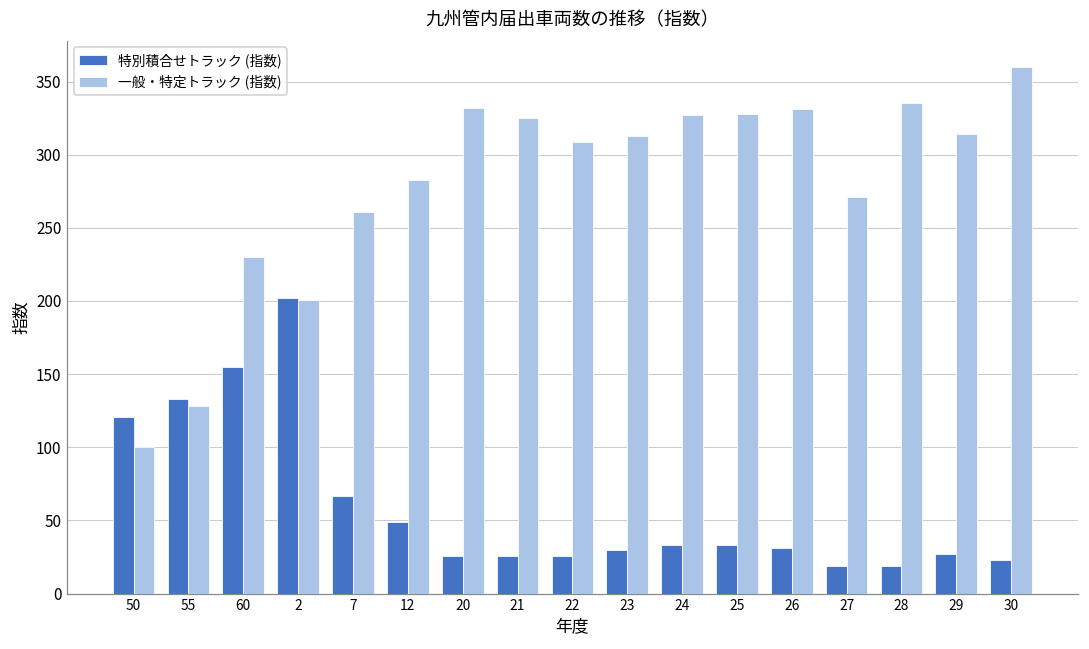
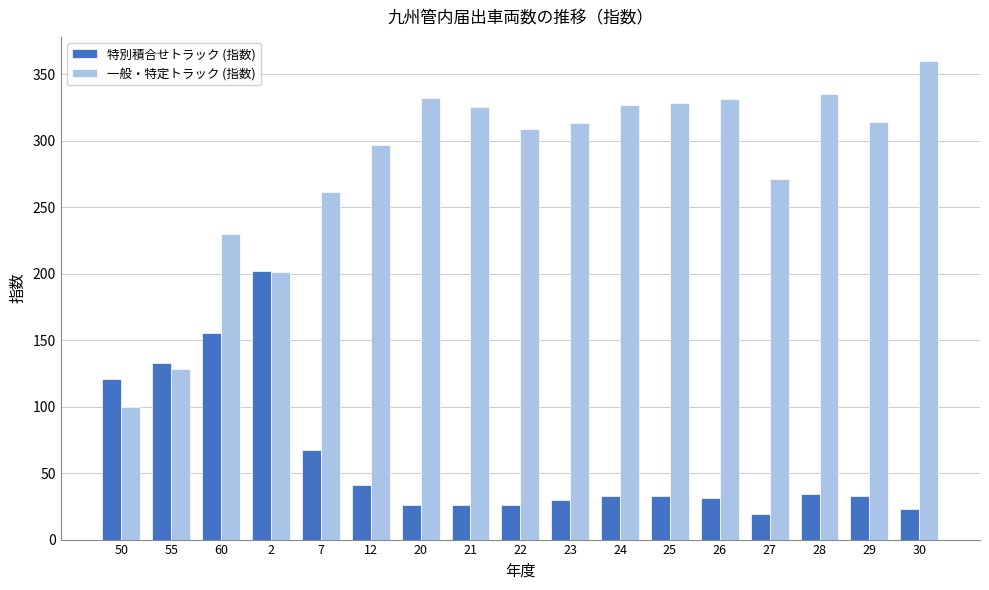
  {
    "特別積合せトラック (指数)": {
      "50": 121,
      "55": 133,
      "60": 155,
      "2": 202,
      "7": 67,
-     "12": 49,
+     "12": 41,
      "20": 26,
      "21": 26,
      "22": 26,
      "23": 30,
      "24": 33,
      "25": 33,
      "26": 31,
      "27": 19,
-     "28": 19,
-     "29": 27,
+     "28": 34,
+     "29": 33,
      "30": 23
    },
    "一般・特定トラック (指数)": {
      "50": 100,
      "55": 128,
      "60": 230,
      "2": 201,
      "7": 261,
-     "12": 283,
+     "12": 297,
      "20": 332,
      "21": 325,
      "22": 309,
      "23": 313,
      "24": 327,
      "25": 328,
      "26": 331,
      "27": 271,
      "28": 335,
      "29": 314,
      "30": 360
    }
  }
